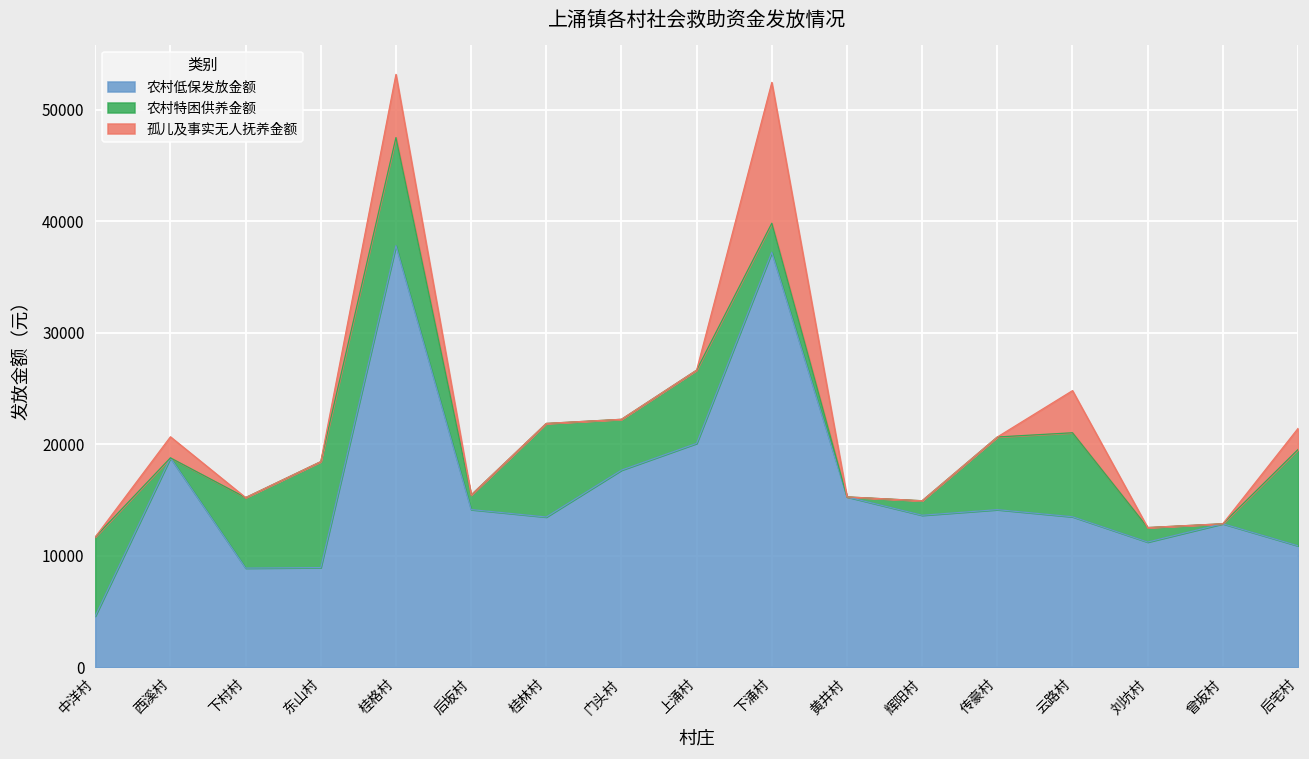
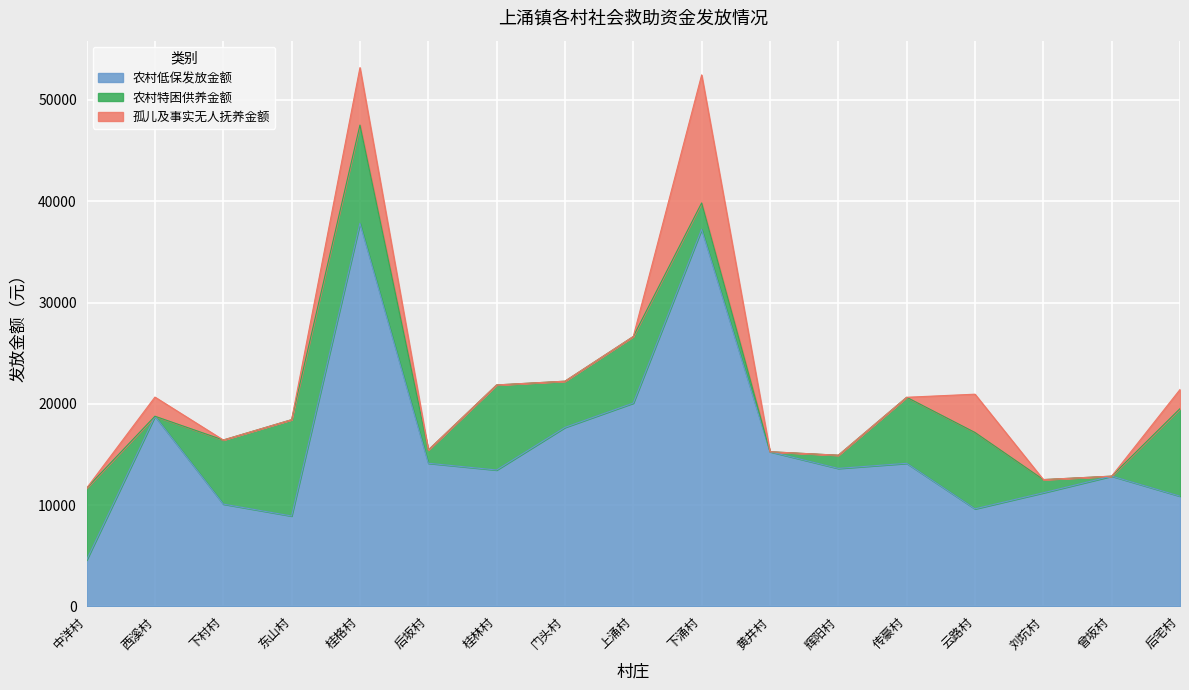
  {
    "农村低保发放金额": {
      "中洋村": 4600,
-     "下村村": 8900,
+     "下村村": 10100,
      "东山村": 8900,
      "桂格村": 37800,
      "后坂村": 14100,
      "桂林村": 13500,
      "门头村": 17700,
      "上涌村": 20100,
      "下涌村": 37200,
      "辉阳村": 13600,
      "传豪村": 14100,
-     "云路村": 13500,
+     "云路村": 9600,
      "刘坑村": 11200,
      "后宅村": 10900
    },
    "农村特困供养金额": {
      "桂格村": 9700,
      "下涌村": 2600,
      "云路村": 7500,
      "后宅村": 8600
    },
    "孤儿及事实无人抚养金额": {
      "西溪村": 1900,
      "桂格村": 5700,
      "下涌村": 12600,
      "云路村": 3800,
      "后宅村": 1900
    }
  }
